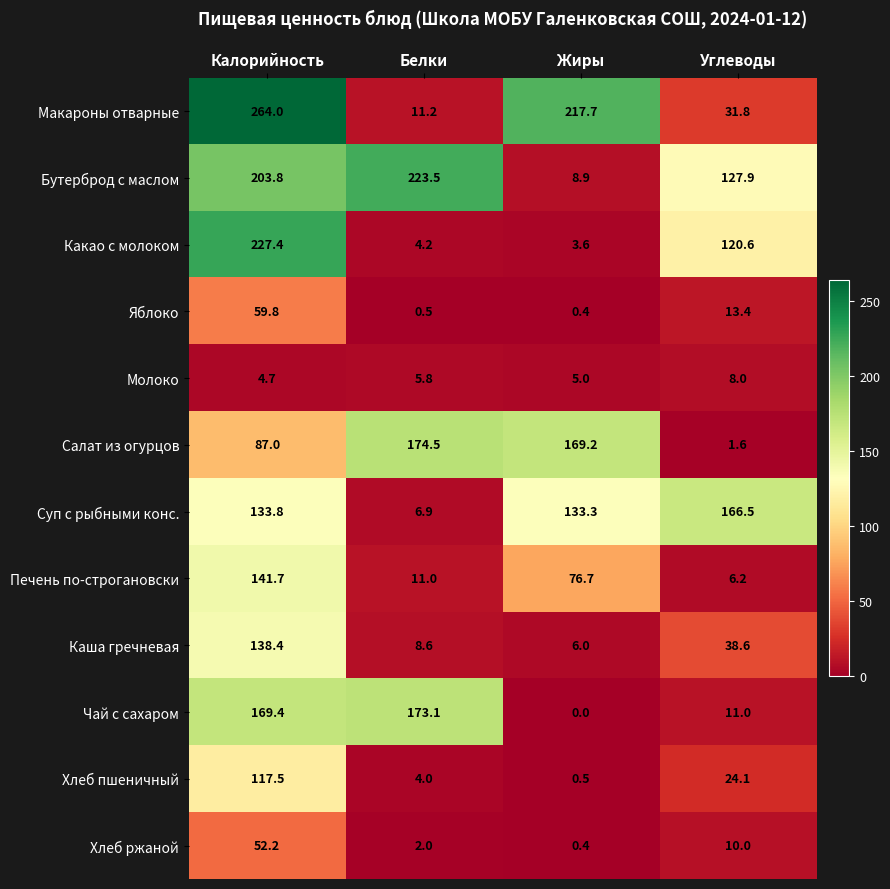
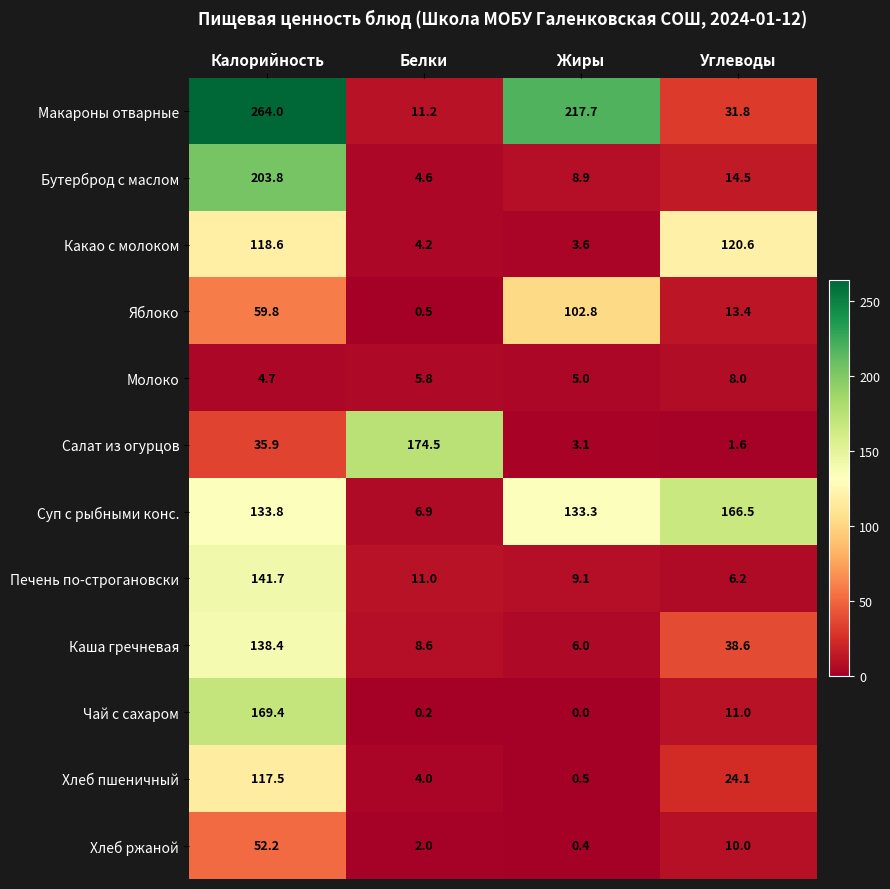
  {
    "Макароны отварные": {
      "Калорийность": 264.0,
      "Белки": 11.2,
      "Жиры": 217.7,
      "Углеводы": 31.8
    },
    "Бутерброд с маслом": {
      "Калорийность": 203.8,
-     "Белки": 223.5,
+     "Белки": 4.6,
      "Жиры": 8.9,
-     "Углеводы": 127.9
+     "Углеводы": 14.5
    },
    "Какао с молоком": {
-     "Калорийность": 227.4,
+     "Калорийность": 118.6,
      "Белки": 4.2,
      "Жиры": 3.6,
      "Углеводы": 120.6
    },
    "Яблоко": {
      "Калорийность": 59.8,
      "Белки": 0.5,
-     "Жиры": 0.4,
+     "Жиры": 102.8,
      "Углеводы": 13.4
    },
    "Молоко": {
      "Калорийность": 4.7,
      "Белки": 5.8,
      "Жиры": 5.0,
      "Углеводы": 8.0
    },
    "Салат из огурцов": {
-     "Калорийность": 87.0,
+     "Калорийность": 35.9,
      "Белки": 174.5,
-     "Жиры": 169.2,
+     "Жиры": 3.1,
      "Углеводы": 1.6
    },
    "Суп с рыбными конс.": {
      "Калорийность": 133.8,
      "Белки": 6.9,
      "Жиры": 133.3,
      "Углеводы": 166.5
    },
    "Печень по-строгановски": {
      "Калорийность": 141.7,
      "Белки": 11.0,
-     "Жиры": 76.7,
+     "Жиры": 9.1,
      "Углеводы": 6.2
    },
    "Каша гречневая": {
      "Калорийность": 138.4,
      "Белки": 8.6,
      "Жиры": 6.0,
      "Углеводы": 38.6
    },
    "Чай с сахаром": {
      "Калорийность": 169.4,
-     "Белки": 173.1,
+     "Белки": 0.2,
      "Жиры": 0.0,
      "Углеводы": 11.0
    },
    "Хлеб пшеничный": {
      "Калорийность": 117.5,
      "Белки": 4.0,
      "Жиры": 0.5,
      "Углеводы": 24.1
    },
    "Хлеб ржаной": {
      "Калорийность": 52.2,
      "Белки": 2.0,
      "Жиры": 0.4,
      "Углеводы": 10.0
    }
  }
